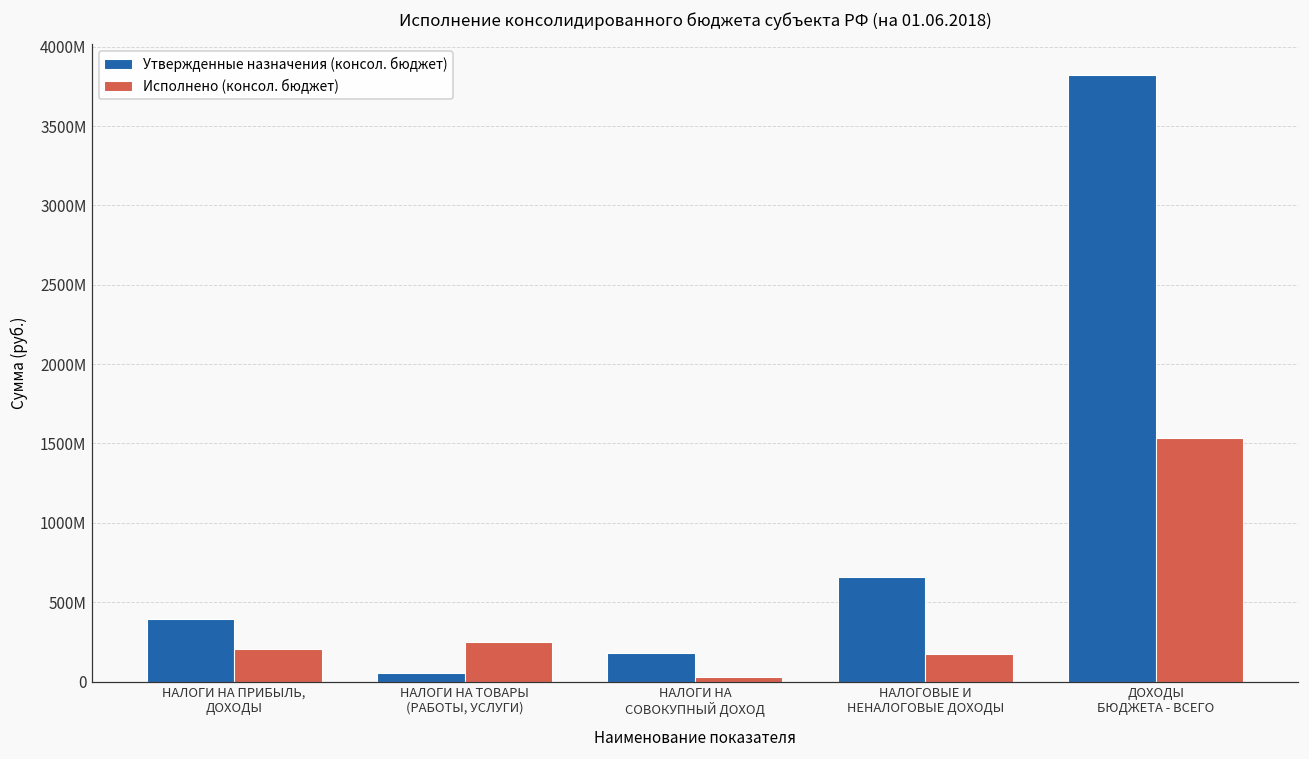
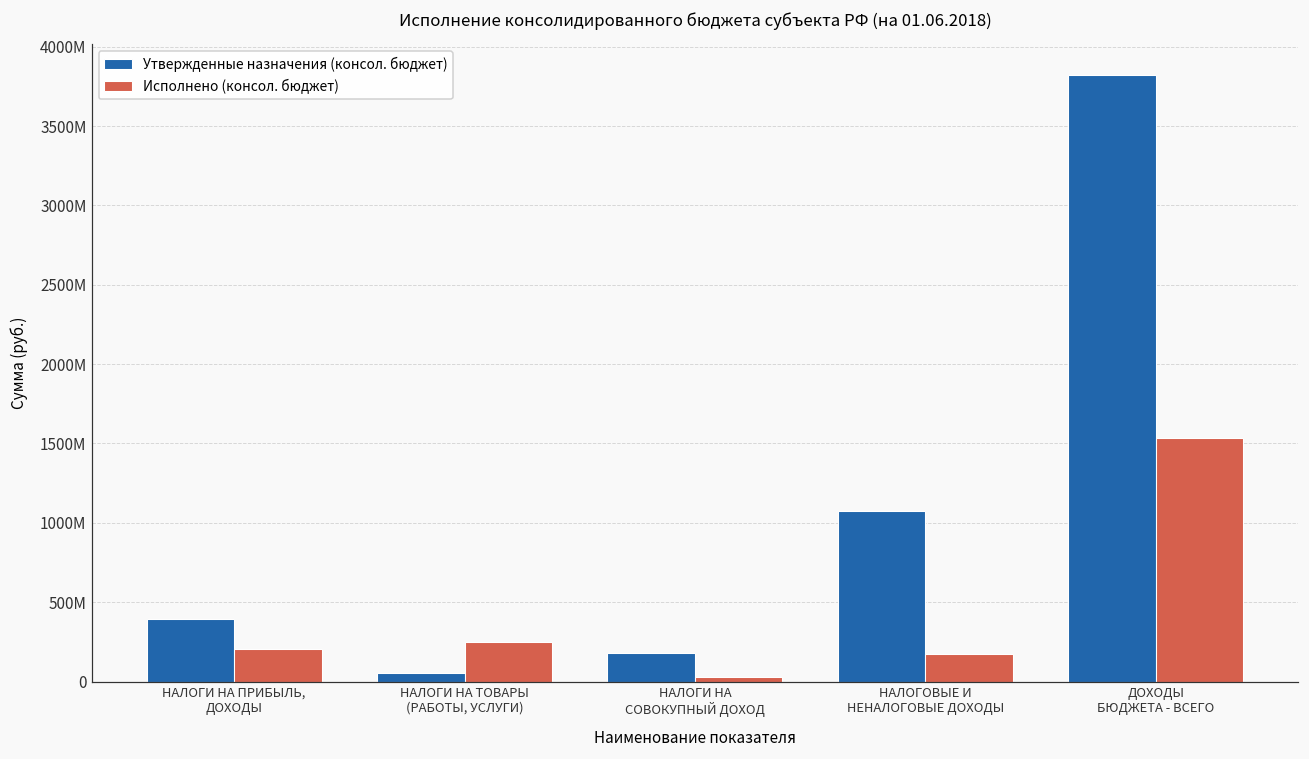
  {
    "Утвержденные назначения (консол. бюджет)": {
      "НАЛОГИ НА ПРИБЫЛЬ, ДОХОДЫ": 400000000,
      "НАЛОГИ НА ТОВАРЫ (РАБОТЫ, УСЛУГИ)": 50000000,
      "НАЛОГИ НА СОВОКУПНЫЙ ДОХОД": 180000000,
-     "НАЛОГОВЫЕ И НЕНАЛОГОВЫЕ ДОХОДЫ": 660000000,
+     "НАЛОГОВЫЕ И НЕНАЛОГОВЫЕ ДОХОДЫ": 1070000000,
      "ДОХОДЫ БЮДЖЕТА - ВСЕГО": 3820000000
    },
    "Исполнено (консол. бюджет)": {
      "НАЛОГИ НА ПРИБЫЛЬ, ДОХОДЫ": 200000000,
      "НАЛОГИ НА ТОВАРЫ (РАБОТЫ, УСЛУГИ)": 250000000,
      "НАЛОГИ НА СОВОКУПНЫЙ ДОХОД": 30000000,
      "НАЛОГОВЫЕ И НЕНАЛОГОВЫЕ ДОХОДЫ": 170000000,
      "ДОХОДЫ БЮДЖЕТА - ВСЕГО": 1530000000
    }
  }
